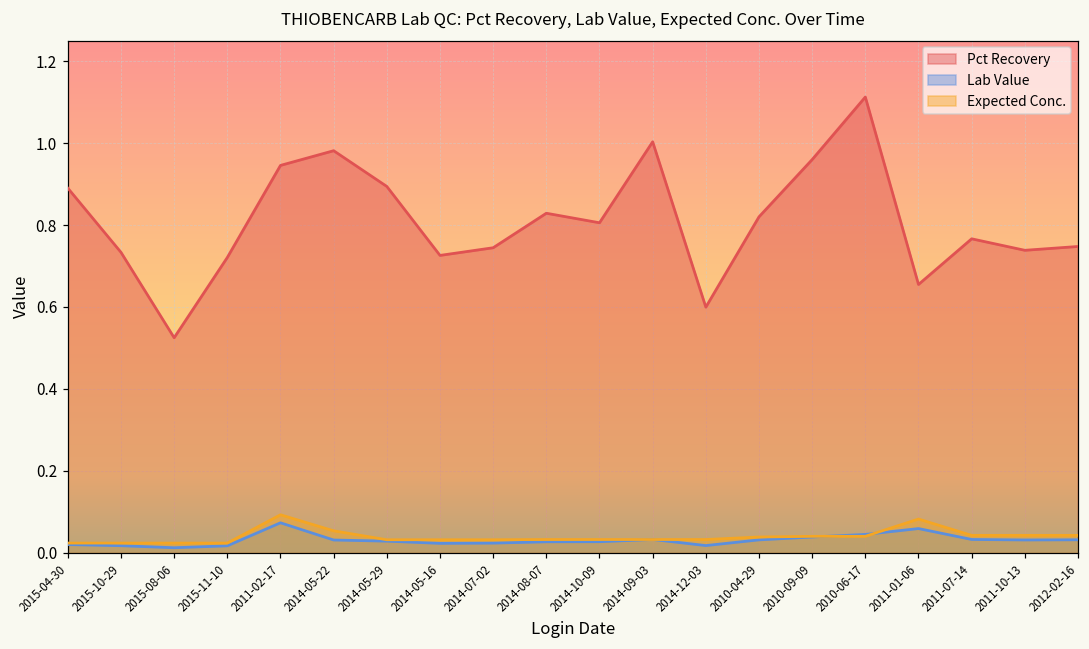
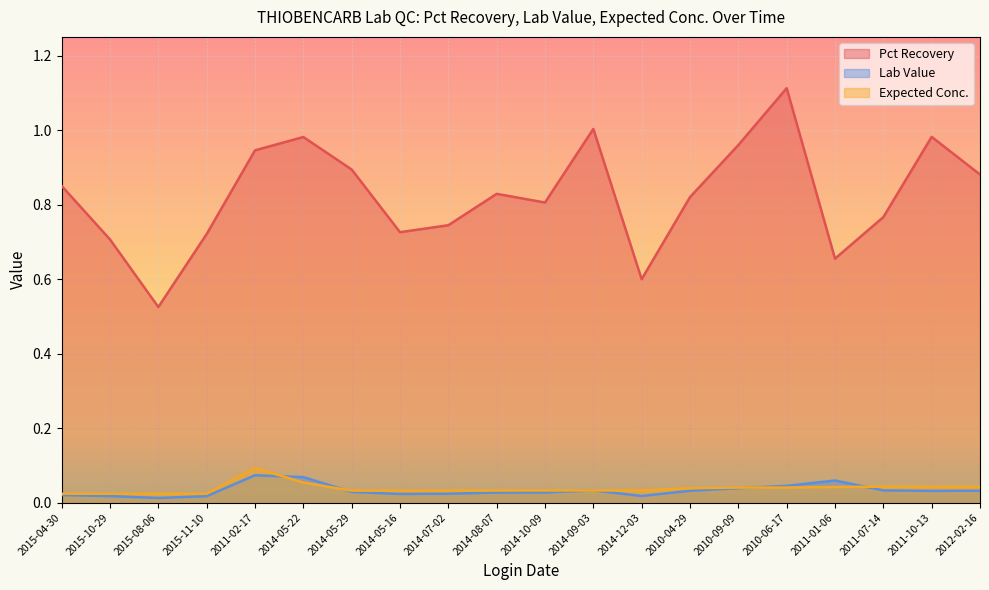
  {
    "Pct Recovery": {
-     "2015-04-30": 0.89,
-     "2015-10-29": 0.73,
+     "2015-04-30": 0.85,
+     "2015-10-29": 0.71,
      "2015-08-06": 0.53,
      "2015-11-10": 0.72,
      "2011-02-17": 0.95,
      "2014-05-22": 0.98,
      "2014-05-29": 0.89,
      "2014-05-16": 0.73,
      "2014-07-02": 0.74,
      "2014-08-07": 0.83,
      "2014-10-09": 0.81,
      "2014-09-03": 1.00,
      "2014-12-03": 0.60,
      "2010-04-29": 0.82,
      "2010-09-09": 0.96,
      "2010-06-17": 1.11,
      "2011-01-06": 0.65,
      "2011-07-14": 0.77,
-     "2011-10-13": 0.74,
-     "2012-02-16": 0.75
+     "2011-10-13": 0.98,
+     "2012-02-16": 0.88
    },
    "Lab Value": {
      "2015-08-06": 0.01,
      "2011-02-17": 0.07,
-     "2014-05-22": 0.03,
+     "2014-05-22": 0.07,
      "2014-05-16": 0.02,
      "2014-07-02": 0.02,
      "2014-12-03": 0.02,
      "2010-04-29": 0.03,
      "2011-01-06": 0.06,
      "2011-07-14": 0.03,
      "2011-10-13": 0.03,
      "2012-02-16": 0.03
    },
    "Expected Conc.": {
      "2015-08-06": 0.02,
      "2011-02-17": 0.09,
      "2014-05-22": 0.05,
      "2014-05-16": 0.03,
      "2014-07-02": 0.03,
      "2014-12-03": 0.03,
      "2010-04-29": 0.04,
-     "2011-01-06": 0.08,
+     "2011-01-06": 0.04,
      "2011-07-14": 0.04,
      "2011-10-13": 0.04,
      "2012-02-16": 0.04
    }
  }
